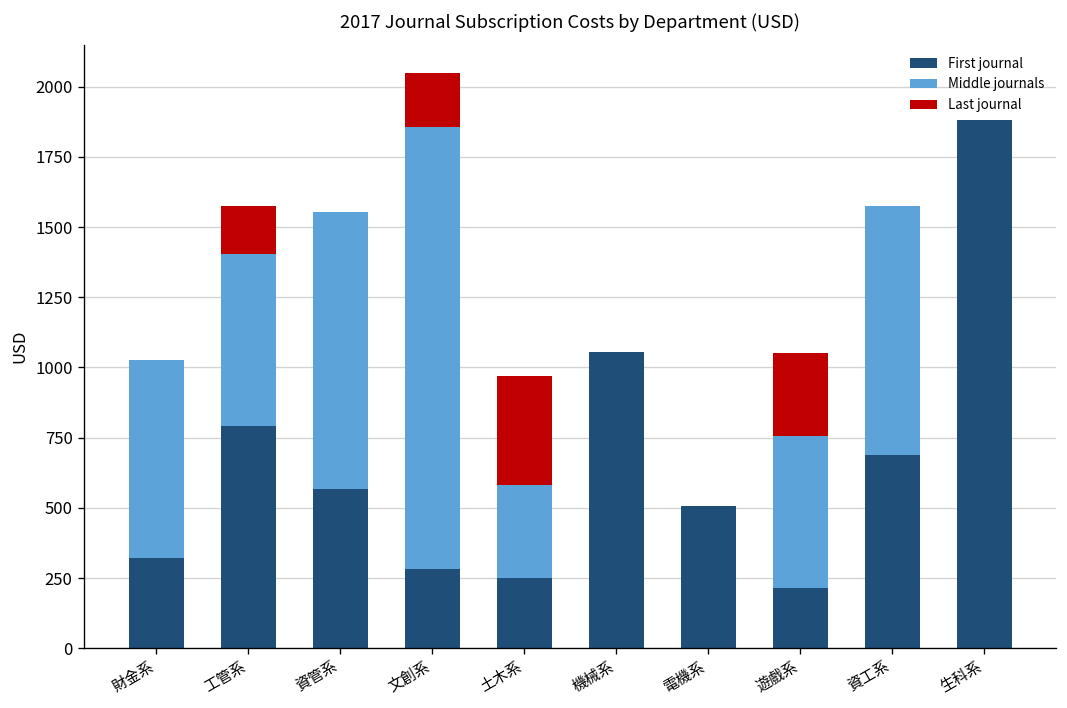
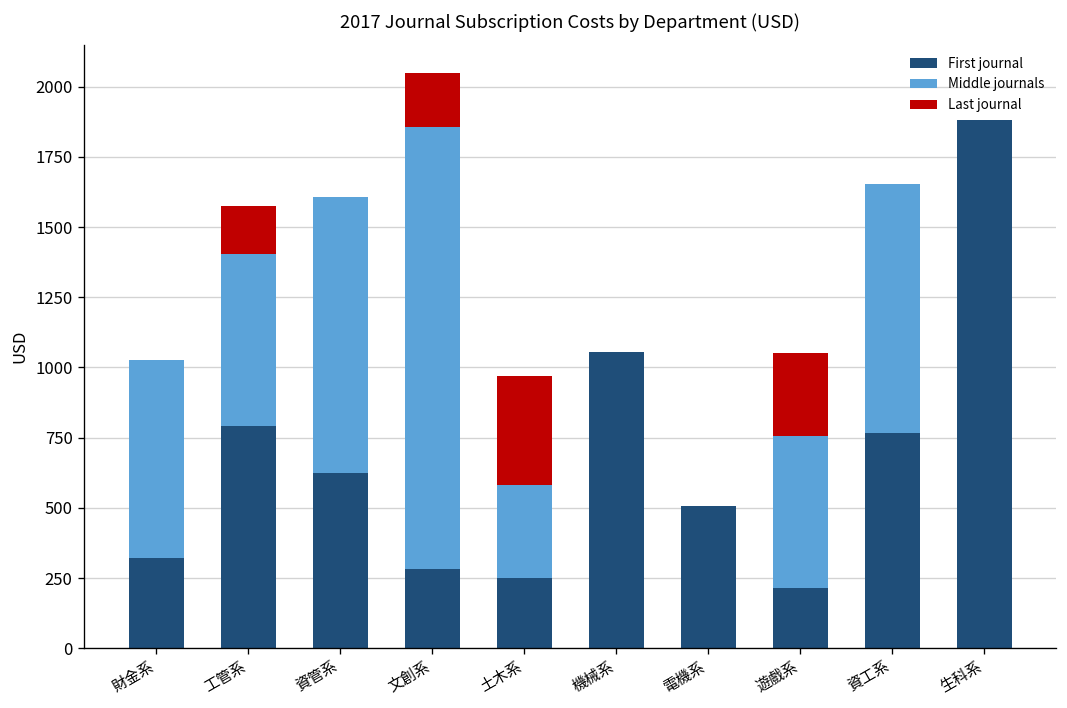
  {
    "First journal": {
      "財金系": 320,
      "工管系": 790,
-     "資管系": 570,
+     "資管系": 620,
      "文創系": 280,
      "土木系": 250,
      "機械系": 1060,
      "電機系": 510,
      "遊戲系": 220,
-     "資工系": 690,
+     "資工系": 770,
      "生科系": 1880
    },
    "Middle journals": {
      "財金系": 710,
      "工管系": 610,
      "資管系": 980,
      "文創系": 1570,
      "土木系": 330,
      "機械系": 0,
      "電機系": 0,
      "遊戲系": 540,
      "資工系": 890,
      "生科系": 0
    },
    "Last journal": {
      "財金系": 0,
      "工管系": 170,
      "資管系": 0,
      "文創系": 190,
      "土木系": 390,
      "機械系": 0,
      "電機系": 0,
      "遊戲系": 290,
      "資工系": 0,
      "生科系": 0
    }
  }
